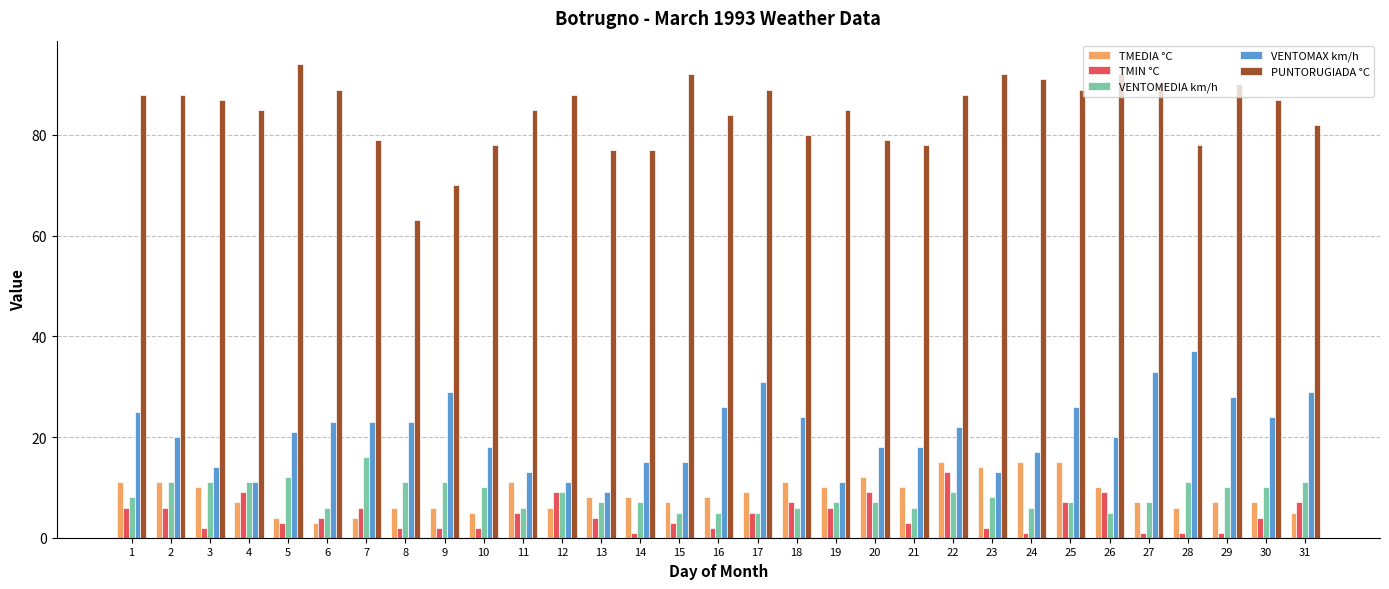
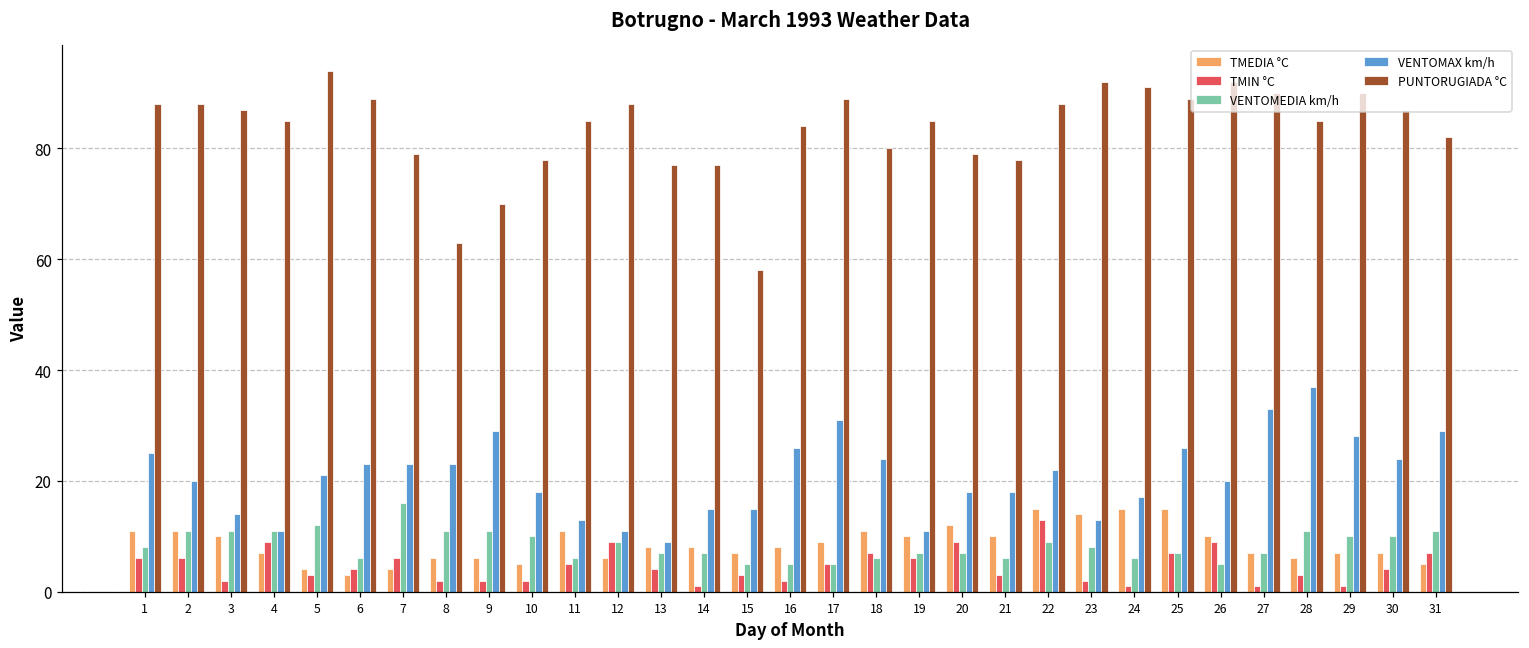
  {
    "TMEDIA °C": {
      "1": 11,
      "2": 11,
      "3": 10,
      "4": 7,
      "5": 4,
      "6": 3,
      "7": 4,
      "8": 6,
      "9": 6,
      "10": 5,
      "11": 11,
      "12": 6,
      "13": 8,
      "14": 8,
      "15": 7,
      "16": 8,
      "17": 9,
      "18": 11,
      "19": 10,
      "20": 12,
      "21": 10,
      "22": 15,
      "23": 14,
      "24": 15,
      "25": 15,
      "26": 10,
      "27": 7,
      "28": 6,
      "29": 7,
      "30": 7,
      "31": 5
    },
    "TMIN °C": {
      "1": 6,
      "2": 6,
      "3": 2,
      "4": 9,
      "5": 3,
      "6": 4,
      "7": 6,
      "8": 2,
      "9": 2,
      "10": 2,
      "11": 5,
      "12": 9,
      "13": 4,
      "14": 1,
      "15": 3,
      "16": 2,
      "17": 5,
      "18": 7,
      "19": 6,
      "20": 9,
      "21": 3,
      "22": 13,
      "23": 2,
      "24": 1,
      "25": 7,
      "26": 9,
      "27": 1,
-     "28": 1,
+     "28": 3,
      "29": 1,
      "30": 4,
      "31": 7
    },
    "VENTOMEDIA km/h": {
      "1": 8,
      "2": 11,
      "3": 11,
      "4": 11,
      "5": 12,
      "6": 6,
      "7": 16,
      "8": 11,
      "9": 11,
      "10": 10,
      "11": 6,
      "12": 9,
      "13": 7,
      "14": 7,
      "15": 5,
      "16": 5,
      "17": 5,
      "18": 6,
      "19": 7,
      "20": 7,
      "21": 6,
      "22": 9,
      "23": 8,
      "24": 6,
      "25": 7,
      "26": 5,
      "27": 7,
      "28": 11,
      "29": 10,
      "30": 10,
      "31": 11
    },
    "VENTOMAX km/h": {
      "1": 25,
      "2": 20,
      "3": 14,
      "4": 11,
      "5": 21,
      "6": 23,
      "7": 23,
      "8": 23,
      "9": 29,
      "10": 18,
      "11": 13,
      "12": 11,
      "13": 9,
      "14": 15,
      "15": 15,
      "16": 26,
      "17": 31,
      "18": 24,
      "19": 11,
      "20": 18,
      "21": 18,
      "22": 22,
      "23": 13,
      "24": 17,
      "25": 26,
      "26": 20,
      "27": 33,
      "28": 37,
      "29": 28,
      "30": 24,
      "31": 29
    },
    "PUNTORUGIADA °C": {
      "1": 88,
      "2": 88,
      "3": 87,
      "4": 85,
      "5": 94,
      "6": 89,
      "7": 79,
      "8": 63,
      "9": 70,
      "10": 78,
      "11": 85,
      "12": 88,
      "13": 77,
      "14": 77,
-     "15": 92,
+     "15": 58,
      "16": 84,
      "17": 89,
      "18": 80,
      "19": 85,
      "20": 79,
      "21": 78,
      "22": 88,
      "23": 92,
      "24": 91,
      "25": 89,
-     "28": 78,
+     "28": 85,
      "30": 87,
      "31": 82
    }
  }
